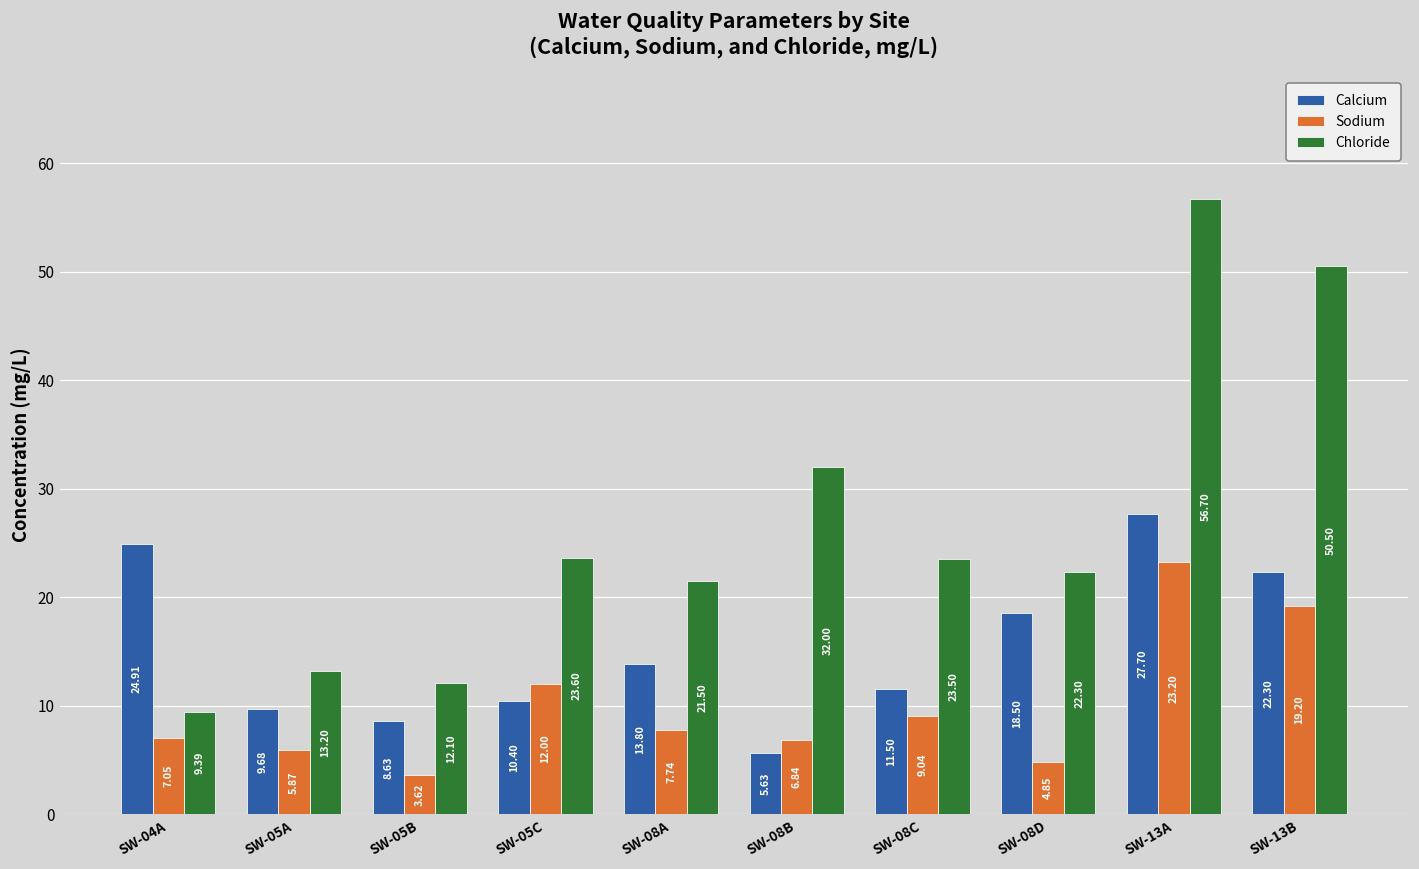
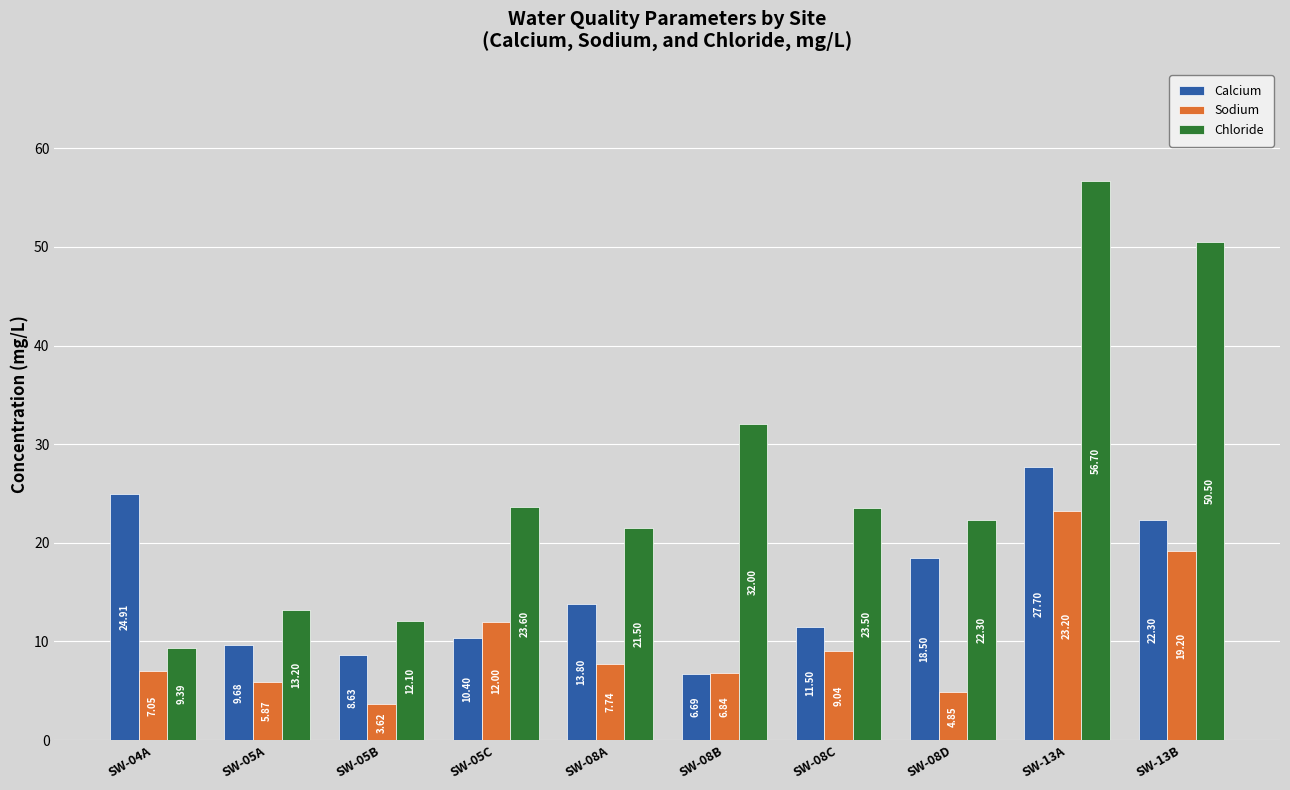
  {
    "Calcium": {
      "SW-04A": 24.91,
      "SW-05A": 9.68,
      "SW-05B": 8.63,
      "SW-05C": 10.40,
      "SW-08A": 13.80,
-     "SW-08B": 5.63,
+     "SW-08B": 6.69,
      "SW-08C": 11.50,
      "SW-08D": 18.50,
      "SW-13A": 27.70,
      "SW-13B": 22.30
    },
    "Sodium": {
      "SW-04A": 7.05,
      "SW-05A": 5.87,
      "SW-05B": 3.62,
      "SW-05C": 12.00,
      "SW-08A": 7.74,
      "SW-08B": 6.84,
      "SW-08C": 9.04,
      "SW-08D": 4.85,
      "SW-13A": 23.20,
      "SW-13B": 19.20
    },
    "Chloride": {
      "SW-04A": 9.39,
      "SW-05A": 13.20,
      "SW-05B": 12.10,
      "SW-05C": 23.60,
      "SW-08A": 21.50,
      "SW-08B": 32.00,
      "SW-08C": 23.50,
      "SW-08D": 22.30,
      "SW-13A": 56.70,
      "SW-13B": 50.50
    }
  }
